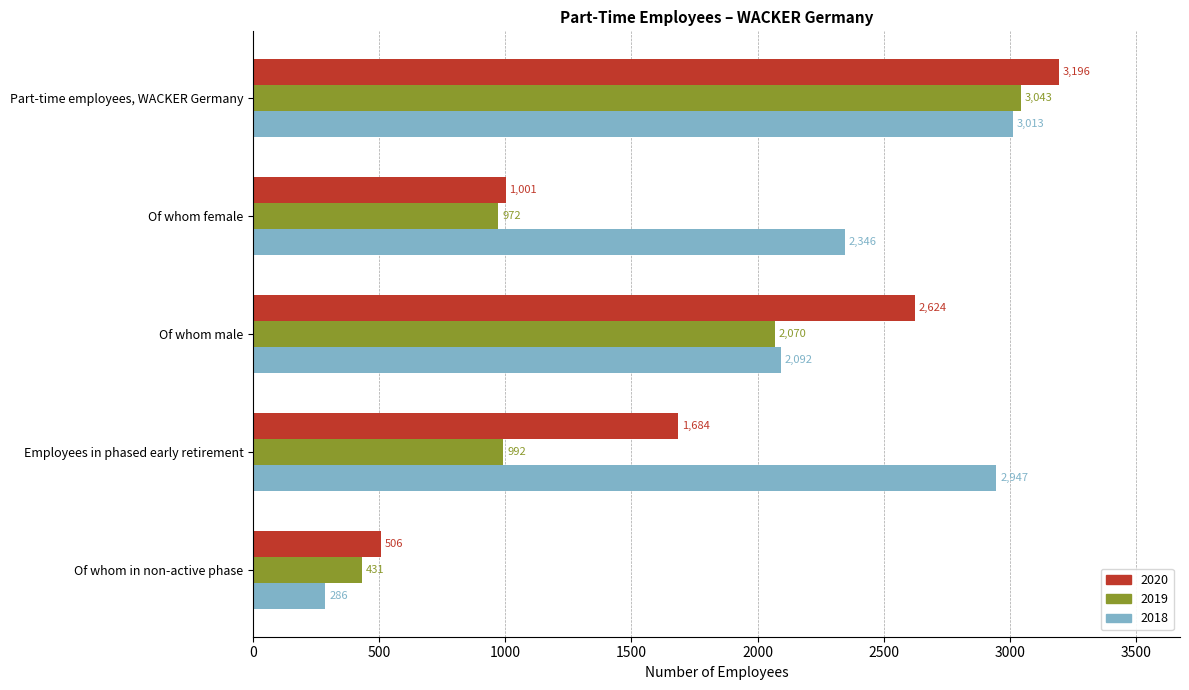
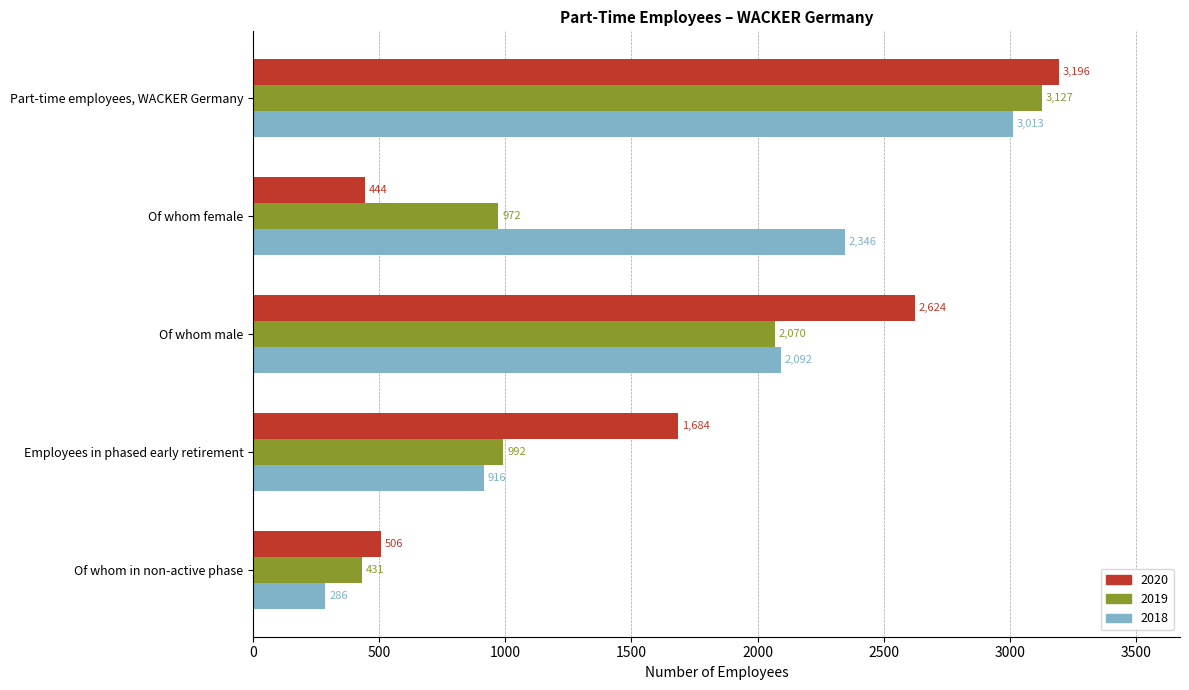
  {
    "2020": {
      "Part-time employees, WACKER Germany": "3,196",
-     "Of whom female": "1,001",
+     "Of whom female": "444",
      "Of whom male": "2,624",
      "Employees in phased early retirement": "1,684",
      "Of whom in non-active phase": "506"
    },
    "2019": {
-     "Part-time employees, WACKER Germany": "3,043",
+     "Part-time employees, WACKER Germany": "3,127",
      "Of whom female": "972",
      "Of whom male": "2,070",
      "Employees in phased early retirement": "992",
      "Of whom in non-active phase": "431"
    },
    "2018": {
      "Part-time employees, WACKER Germany": "3,013",
      "Of whom female": "2,346",
      "Of whom male": "2,092",
-     "Employees in phased early retirement": "2,947",
+     "Employees in phased early retirement": "916",
      "Of whom in non-active phase": "286"
    }
  }
